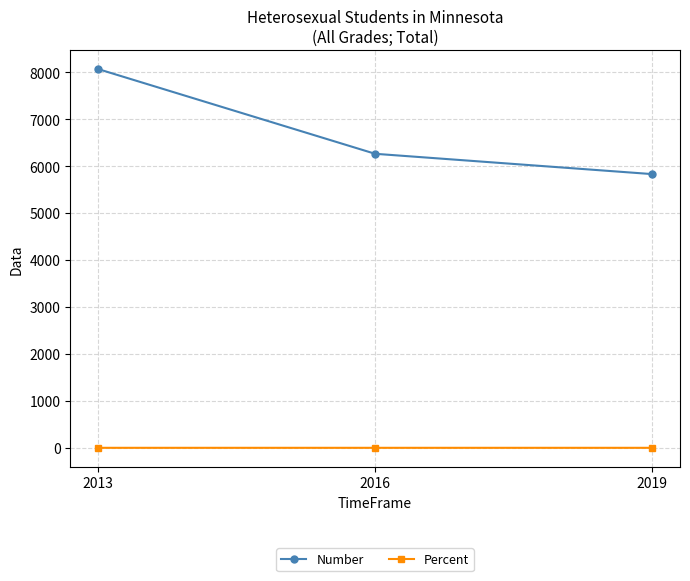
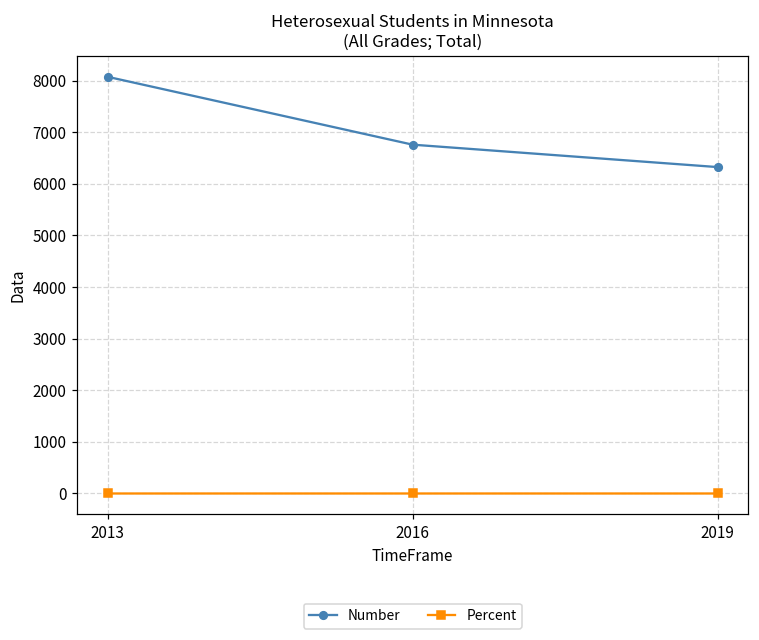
  {
    "Number": {
      "2013": 8100,
-     "2016": 6300,
-     "2019": 5800
+     "2016": 6800,
+     "2019": 6300
    },
    "Percent": {
      "2013": 0,
      "2016": 0,
      "2019": 0
    }
  }
